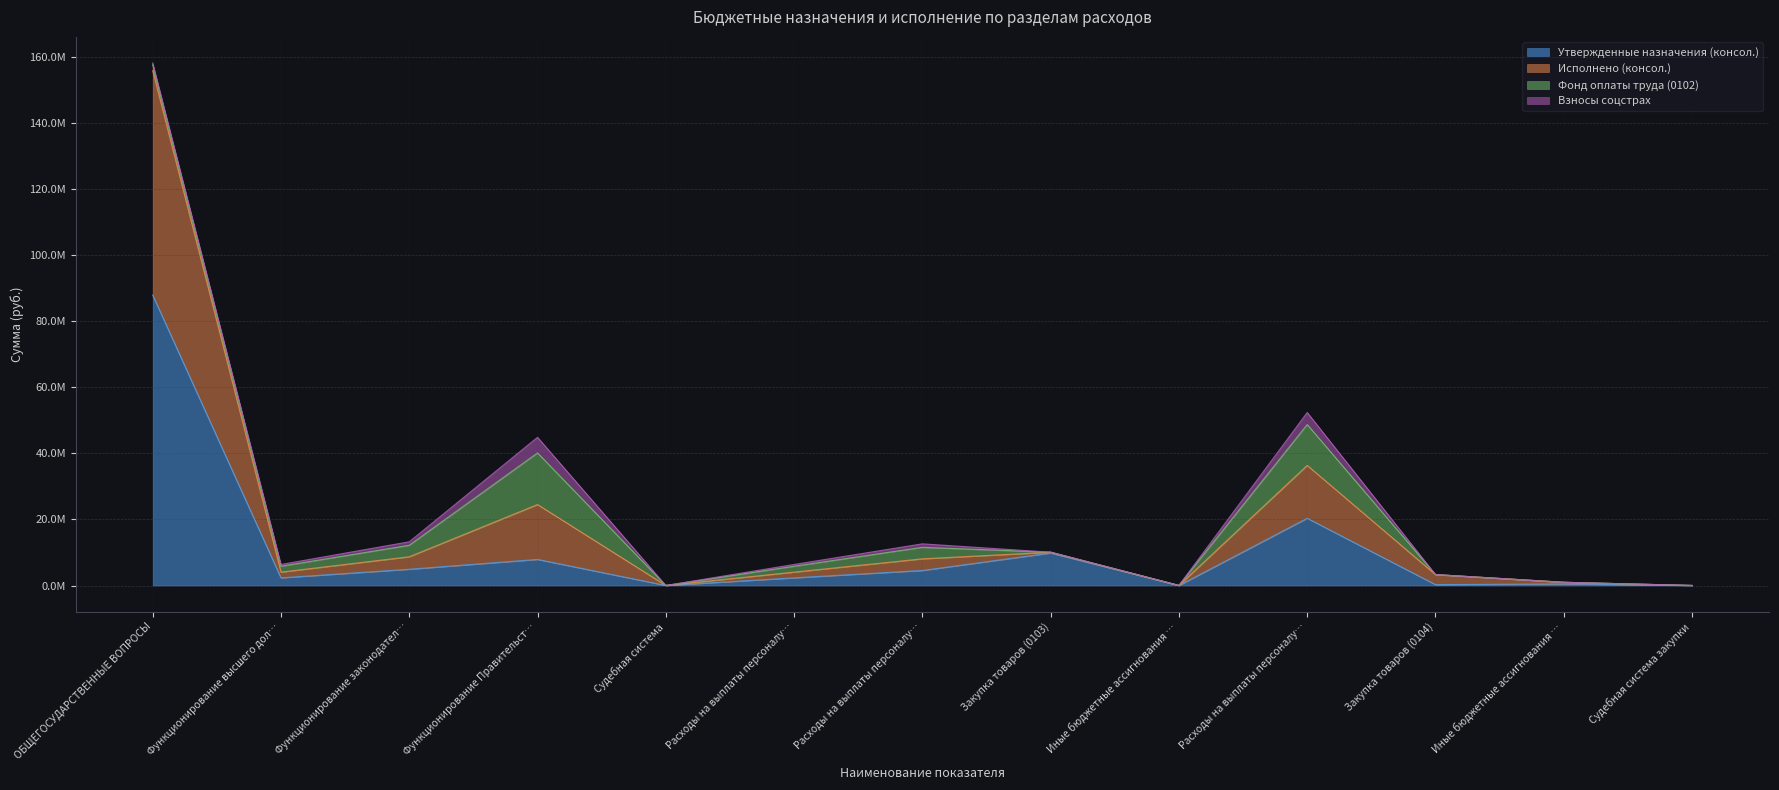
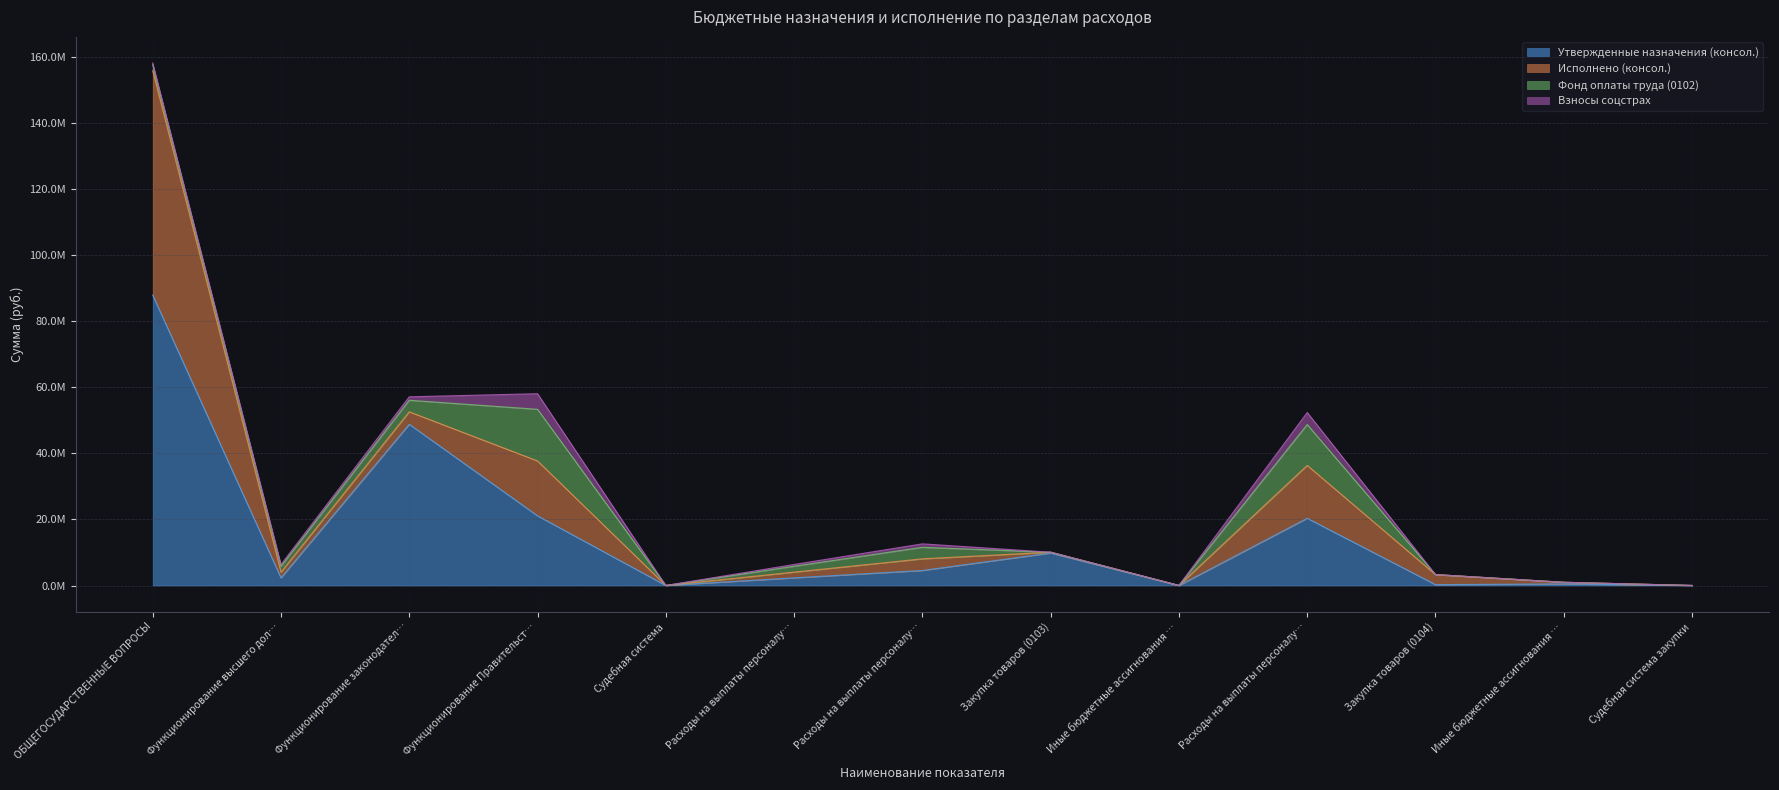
  {
    "Утвержденные назначения (консол.)": {
      "ОБЩЕГОСУДАРСТВЕННЫЕ ВОПРОСЫ": 88000000,
      "Функционирование высшего дол…": 2000000,
-     "Функционирование законодател…": 5000000,
-     "Функционирование Правительст…": 8000000,
+     "Функционирование законодател…": 49000000,
+     "Функционирование Правительст…": 21000000,
      "Закупка товаров (0104)": 0
    },
    "Исполнено (консол.)": {
      "ОБЩЕГОСУДАРСТВЕННЫЕ ВОПРОСЫ": 68000000,
      "Функционирование высшего дол…": 2000000,
      "Функционирование законодател…": 4000000,
      "Функционирование Правительст…": 17000000
    },
    "Фонд оплаты труда (0102)": {
      "Функционирование законодател…": 3000000,
      "Функционирование Правительст…": 16000000
    },
    "Взносы соцстрах": {
      "Функционирование законодател…": 1000000,
      "Функционирование Правительст…": 5000000
    }
  }
